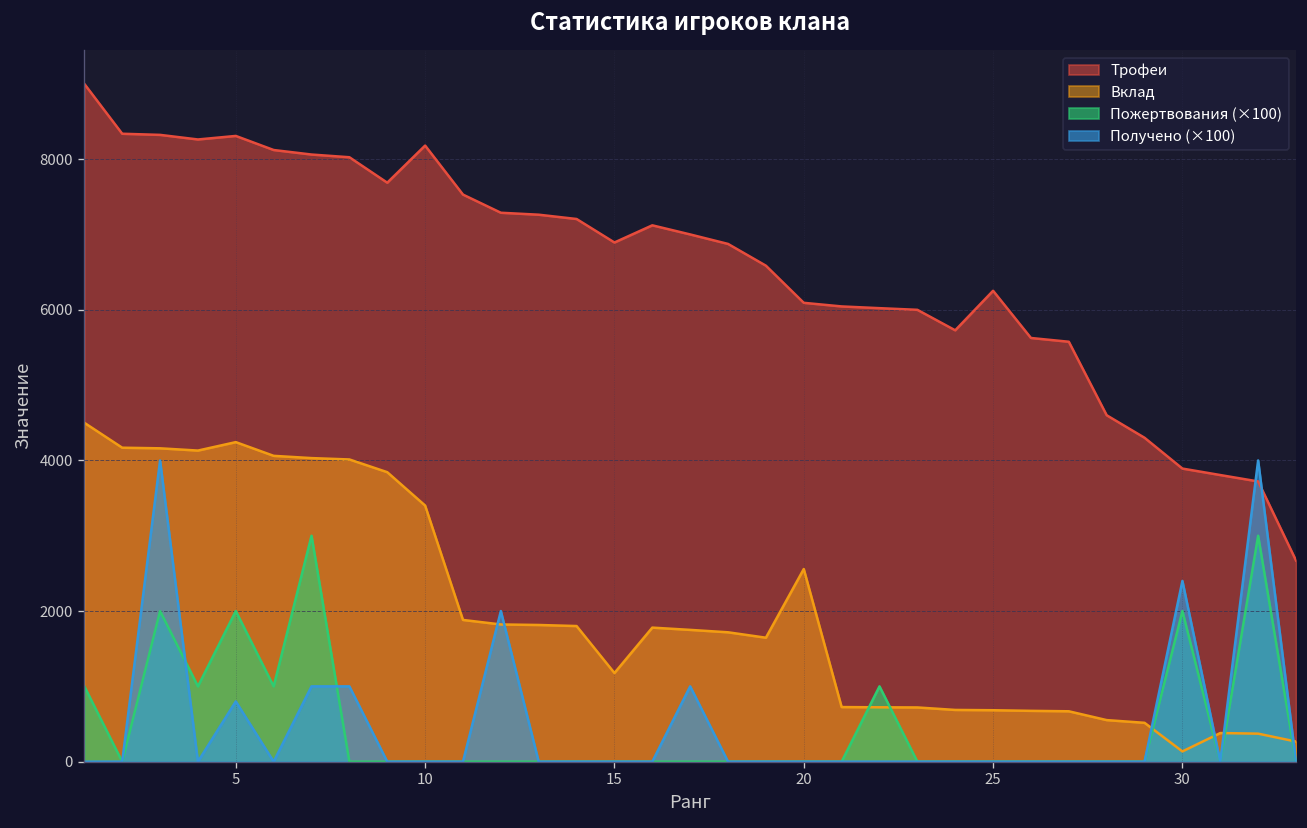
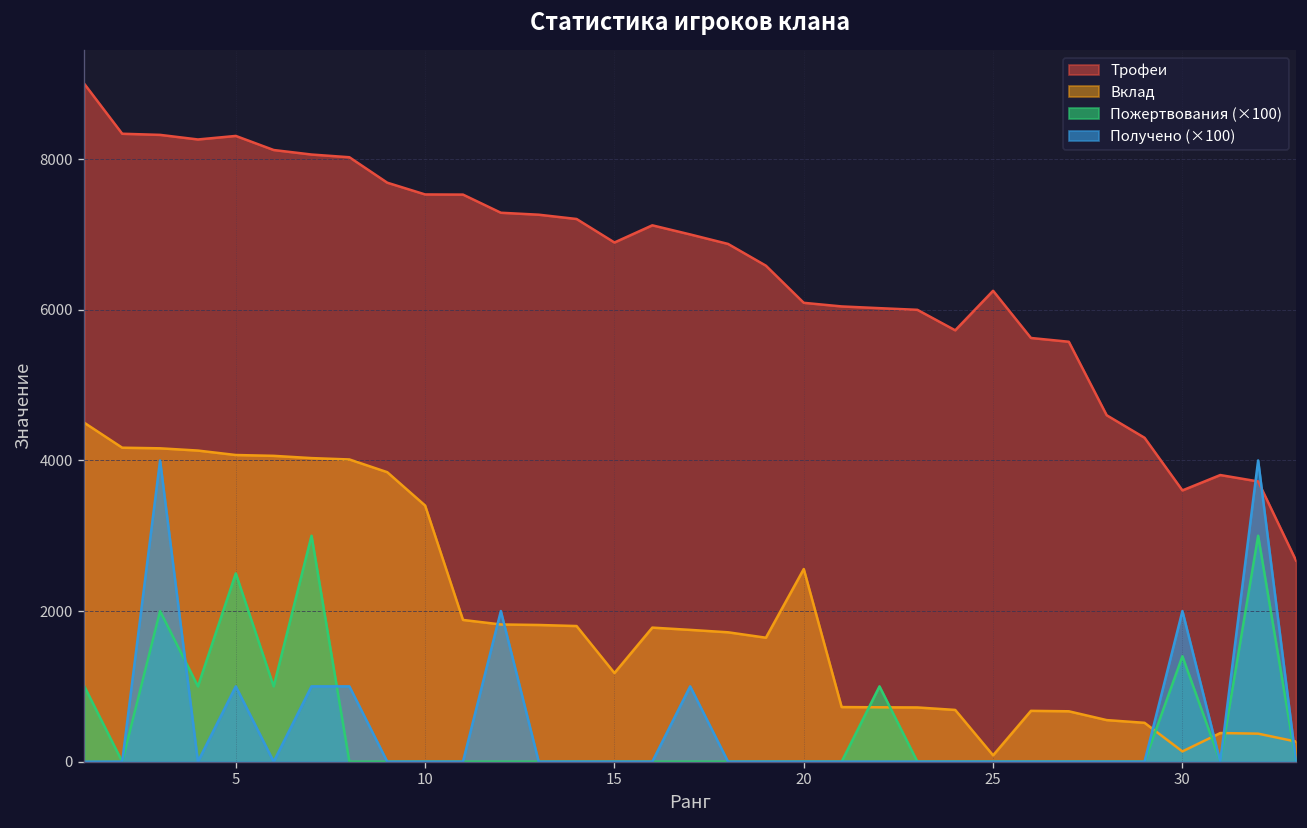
  {
    "Трофеи": {
      "5": 8300,
-     "10": 8200,
+     "10": 7500,
      "15": 6900,
      "20": 6100,
      "25": 6300,
-     "30": 3900
+     "30": 3600
    },
    "Вклад": {
-     "5": 4200,
+     "5": 4100,
      "10": 3400,
      "15": 1200,
      "20": 2600,
-     "25": 700,
+     "25": 100,
      "30": 100
    },
    "Пожертвования (×100)": {
-     "5": 2000,
-     "30": 2000
+     "5": 2500,
+     "30": 1400
    },
    "Получено (×100)": {
-     "5": 800,
-     "30": 2400
+     "5": 1000,
+     "30": 2000
    }
  }
